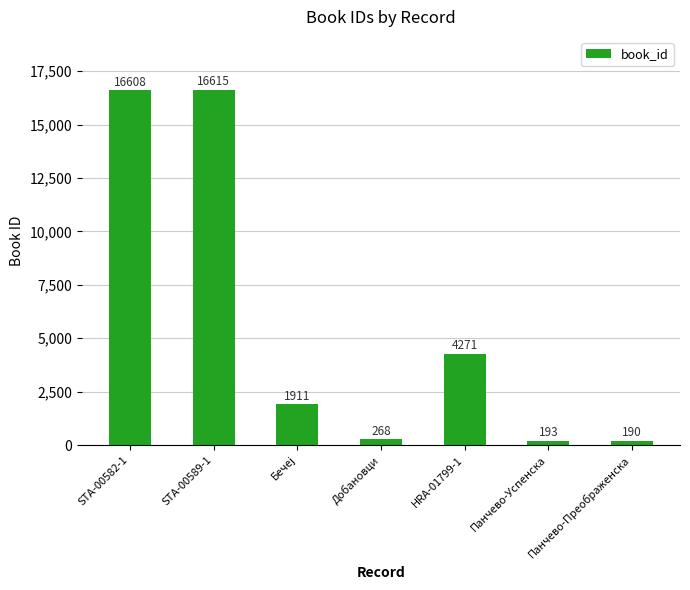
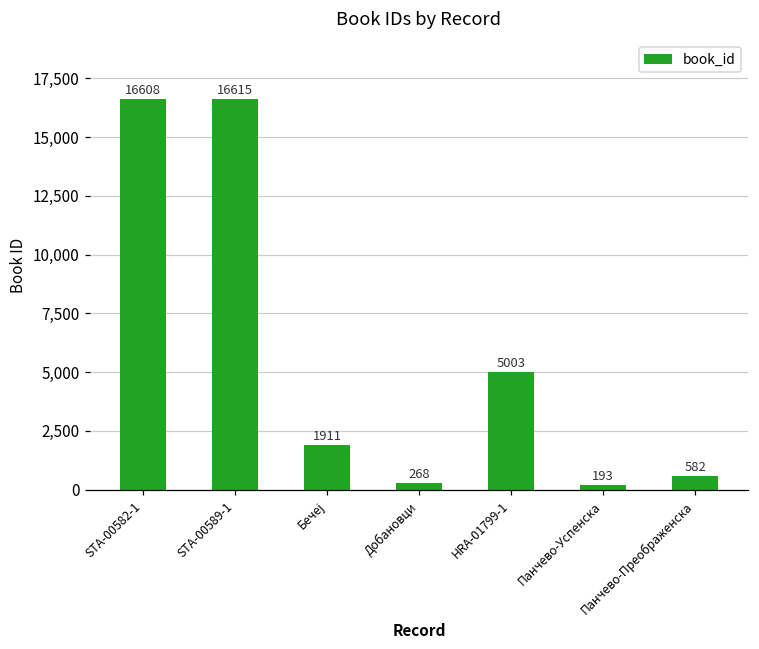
  {
    "STA-00582-1": 16608,
    "STA-00589-1": 16615,
    "Бечеј": 1911,
    "Добановци": 268,
-   "HRA-01799-1": 4271,
+   "HRA-01799-1": 5003,
    "Панчево-Успенска": 193,
-   "Панчево-Преображенска": 190
+   "Панчево-Преображенска": 582
  }
